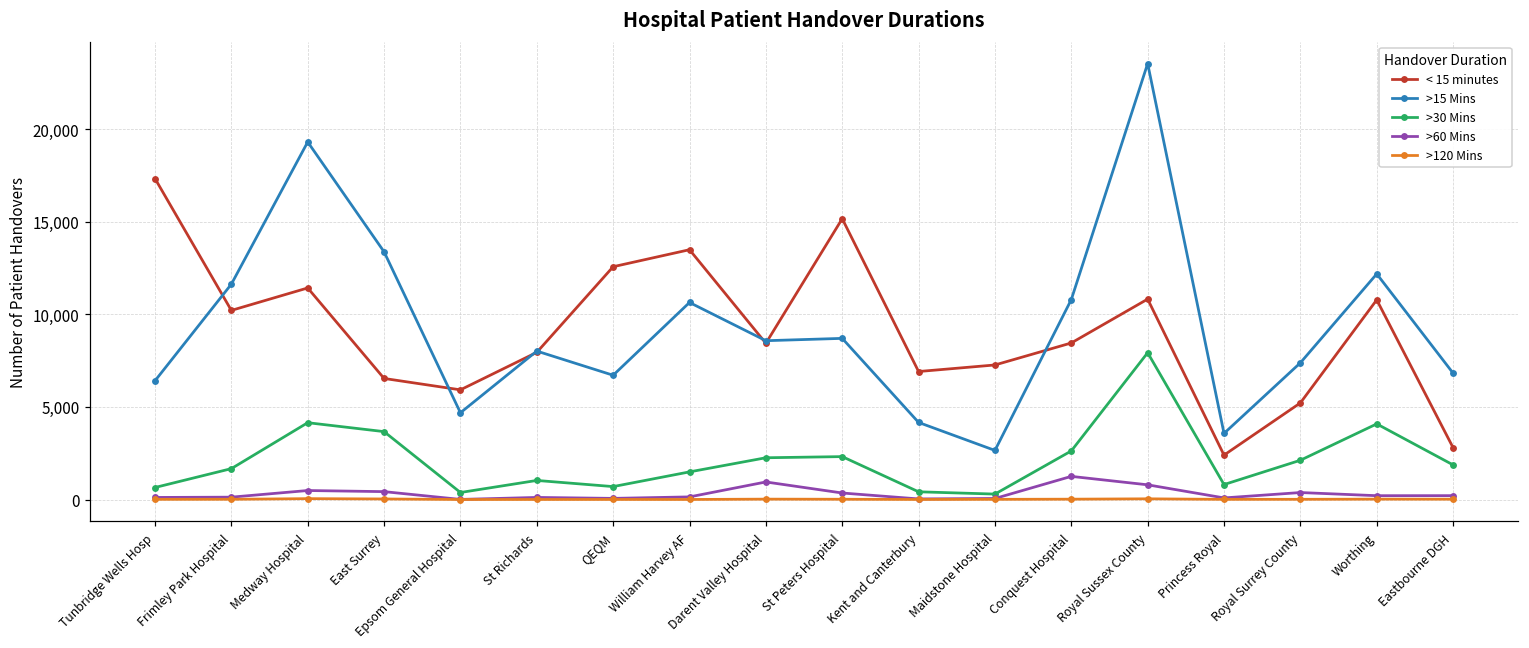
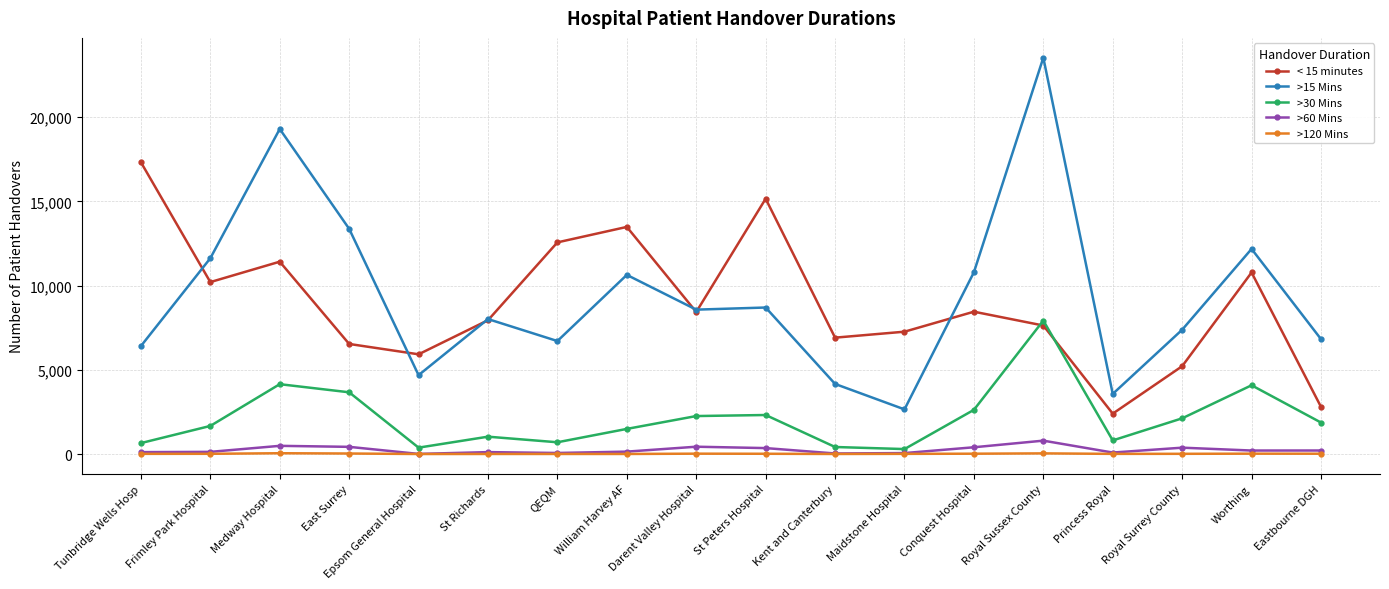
  {
    "< 15 minutes": {
      "Tunbridge Wells Hosp": "17,300",
      "Frimley Park Hospital": "10,200",
      "Medway Hospital": "11,400",
      "East Surrey": "6,500",
      "Epsom General Hospital": "5,900",
      "QEQM": "12,600",
      "William Harvey AF": "13,500",
      "St Peters Hospital": "15,200",
      "Kent and Canterbury": "6,900",
      "Maidstone Hospital": "7,300",
      "Conquest Hospital": "8,500",
-     "Royal Sussex County": "10,800",
+     "Royal Sussex County": "7,600",
      "Princess Royal": "2,400",
      "Royal Surrey County": "5,200",
      "Worthing": "10,800",
      "Eastbourne DGH": "2,800"
    },
    ">15 Mins": {
      "Tunbridge Wells Hosp": "6,400",
      "Frimley Park Hospital": "11,600",
      "Medway Hospital": "19,300",
      "East Surrey": "13,400",
      "Epsom General Hospital": "4,700",
      "QEQM": "6,700",
      "William Harvey AF": "10,600",
      "St Peters Hospital": "8,700",
      "Kent and Canterbury": "4,200",
      "Maidstone Hospital": "2,700",
      "Conquest Hospital": "10,800",
      "Royal Sussex County": "23,500",
      "Princess Royal": "3,600",
      "Royal Surrey County": "7,400",
      "Worthing": "12,200",
      "Eastbourne DGH": "6,800"
    },
    ">30 Mins": {
      "Tunbridge Wells Hosp": "600",
      "Frimley Park Hospital": "1,700",
      "Medway Hospital": "4,100",
      "East Surrey": "3,700",
      "Epsom General Hospital": "400",
      "St Richards": "1,000",
      "QEQM": "700",
      "William Harvey AF": "1,500",
      "Darent Valley Hospital": "2,300",
      "St Peters Hospital": "2,300",
      "Kent and Canterbury": "400",
      "Maidstone Hospital": "300",
      "Conquest Hospital": "2,600",
      "Royal Sussex County": "7,900",
      "Princess Royal": "800",
      "Royal Surrey County": "2,100",
      "Worthing": "4,100",
      "Eastbourne DGH": "1,900"
    },
    ">60 Mins": {
      "Medway Hospital": "500",
      "East Surrey": "400",
-     "Darent Valley Hospital": "900",
+     "Darent Valley Hospital": "400",
      "St Peters Hospital": "400",
-     "Conquest Hospital": "1,200",
+     "Conquest Hospital": "400",
      "Royal Sussex County": "800",
      "Royal Surrey County": "400",
      "Worthing": "200",
      "Eastbourne DGH": "200"
    },
    ">120 Mins": {
      "Medway Hospital": "0",
      "East Surrey": "0",
      "Darent Valley Hospital": "0",
      "St Peters Hospital": "0",
      "Conquest Hospital": "0",
      "Royal Sussex County": "0",
      "Royal Surrey County": "0",
      "Worthing": "0",
      "Eastbourne DGH": "0"
    }
  }
